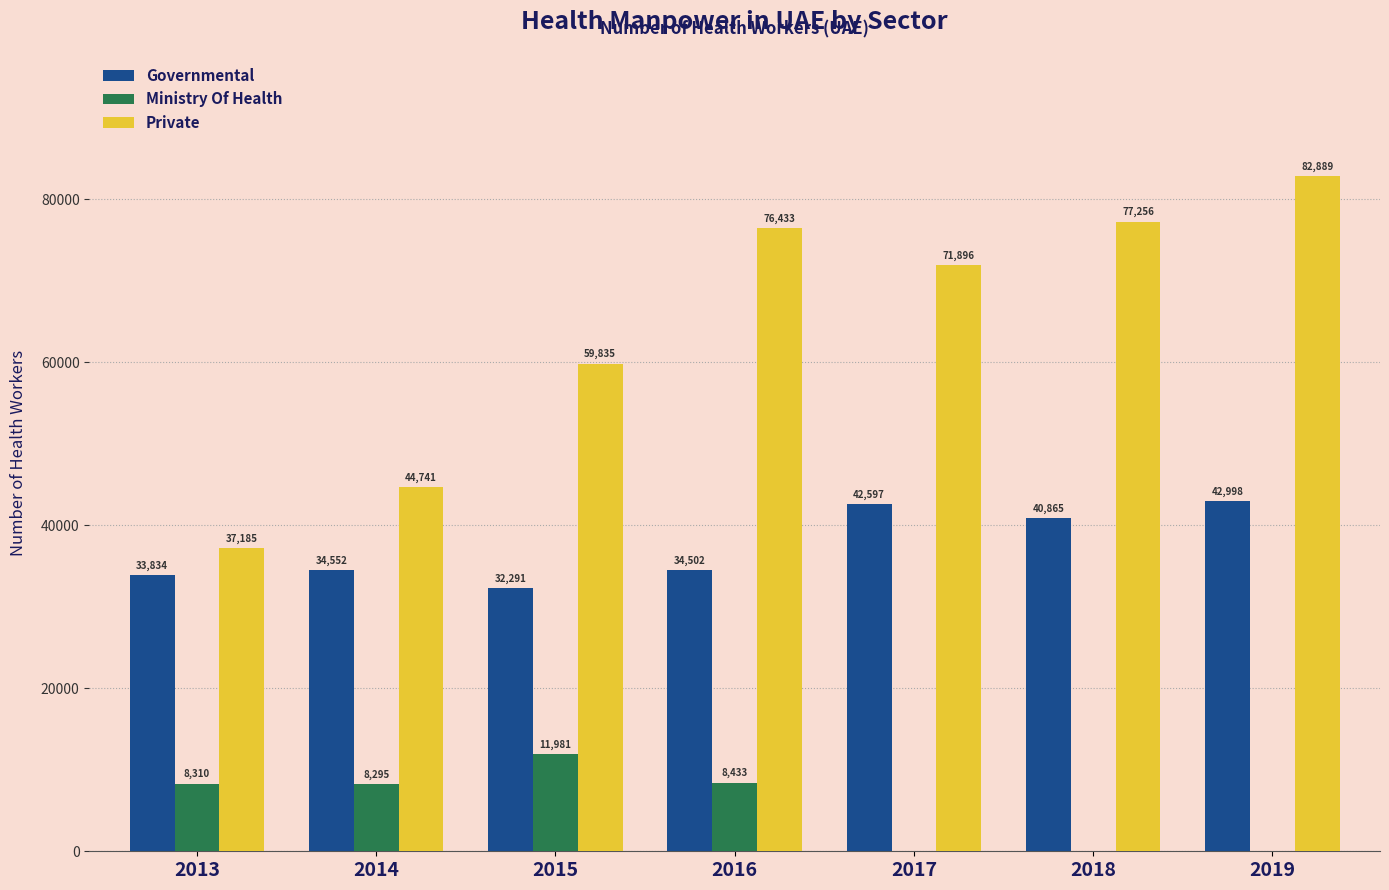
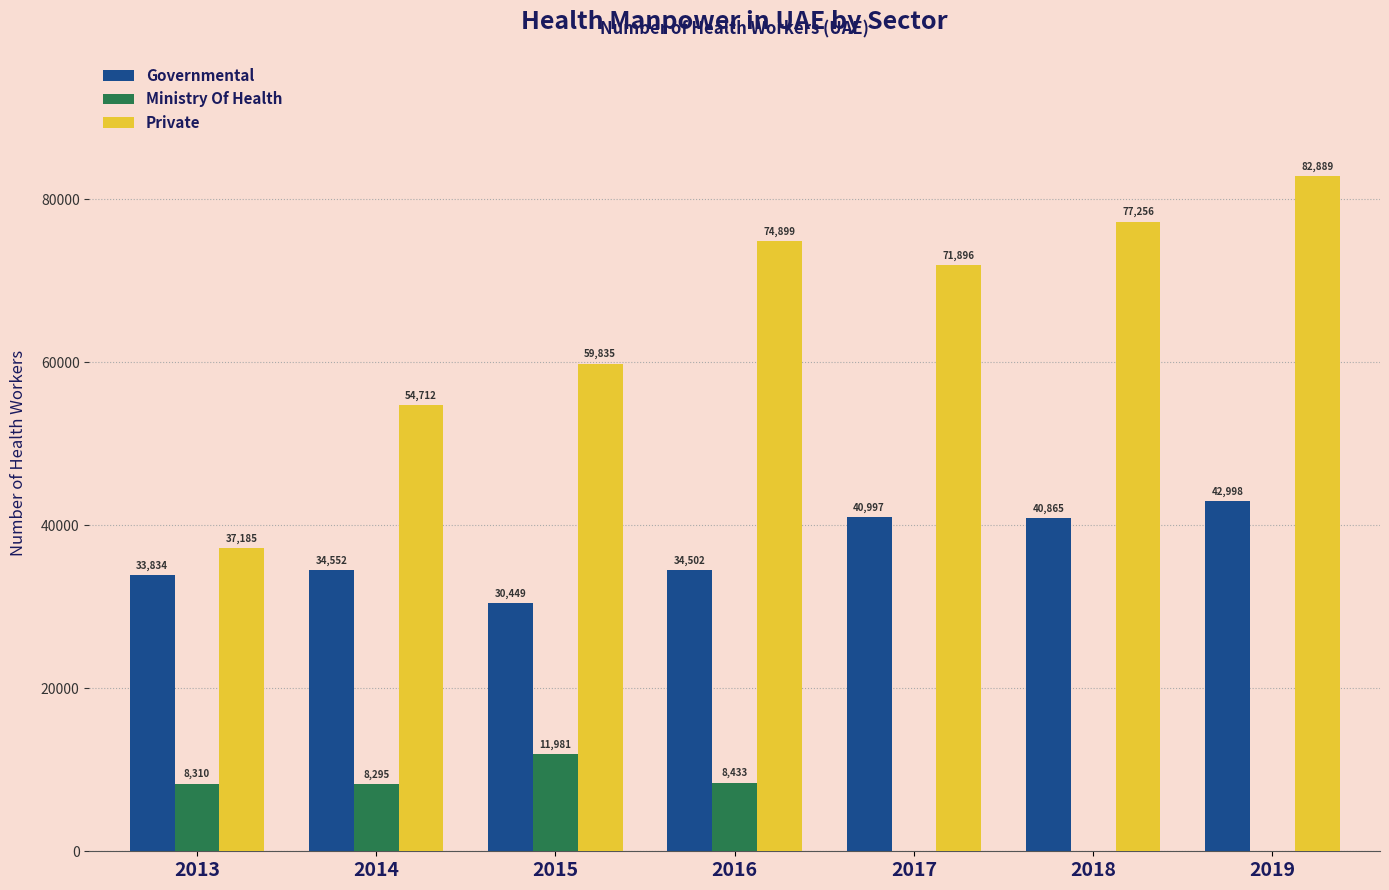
  {
    "Governmental": {
      "2013": "33,834",
      "2014": "34,552",
-     "2015": "32,291",
+     "2015": "30,449",
      "2016": "34,502",
-     "2017": "42,597",
+     "2017": "40,997",
      "2018": "40,865",
      "2019": "42,998"
    },
    "Ministry Of Health": {
      "2013": "8,310",
      "2014": "8,295",
      "2015": "11,981",
      "2016": "8,433"
    },
    "Private": {
      "2013": "37,185",
-     "2014": "44,741",
+     "2014": "54,712",
      "2015": "59,835",
-     "2016": "76,433",
+     "2016": "74,899",
      "2017": "71,896",
      "2018": "77,256",
      "2019": "82,889"
    }
  }
